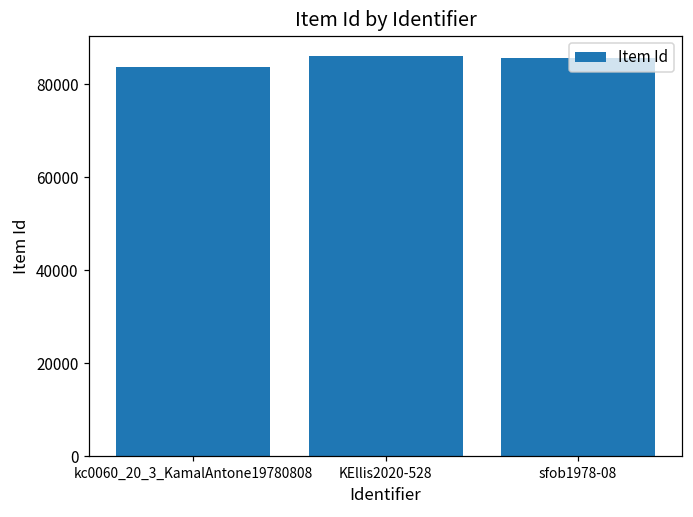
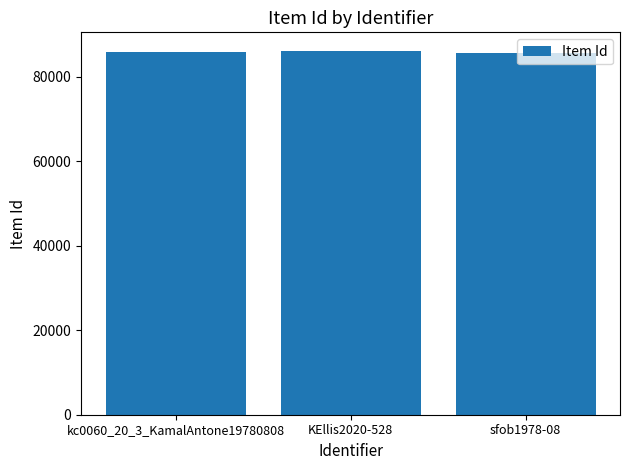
  {
-   "kc0060_20_3_KamalAntone19780808": 84000,
+   "kc0060_20_3_KamalAntone19780808": 86000,
    "KEllis2020-528": 86000
  }
